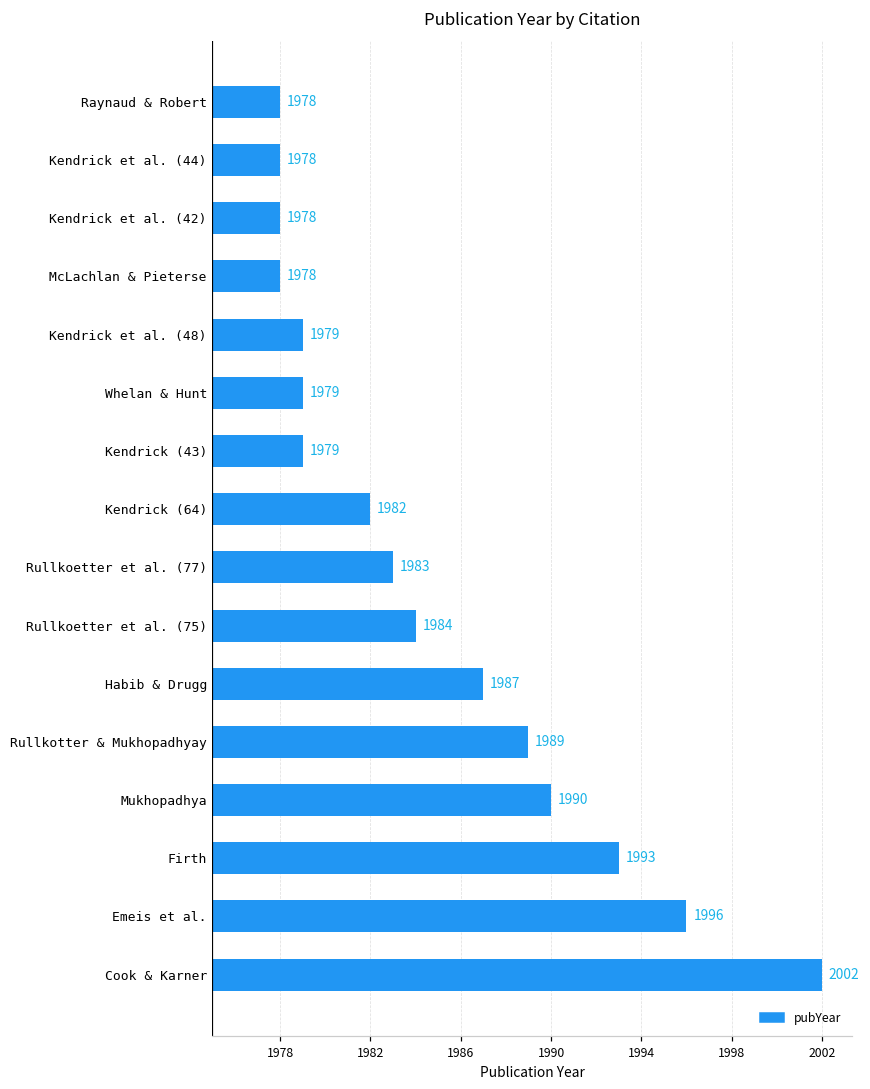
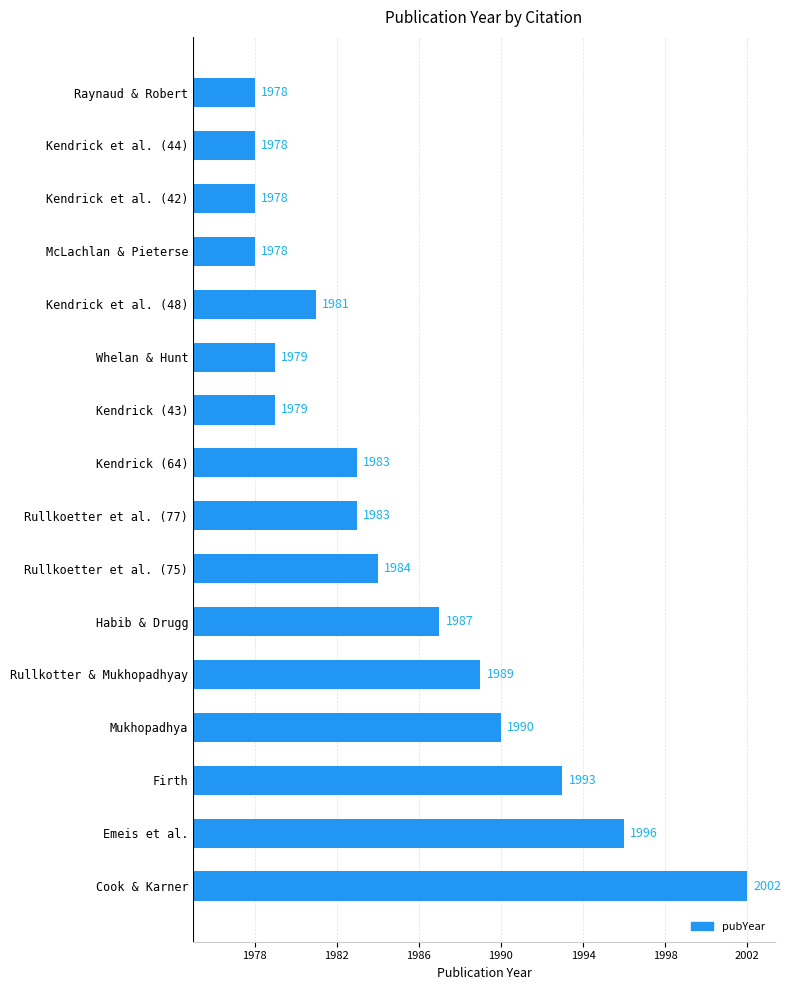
  {
-   "Kendrick et al. (48)": 1979,
-   "Kendrick (64)": 1982
+   "Kendrick et al. (48)": 1981,
+   "Kendrick (64)": 1983
  }
